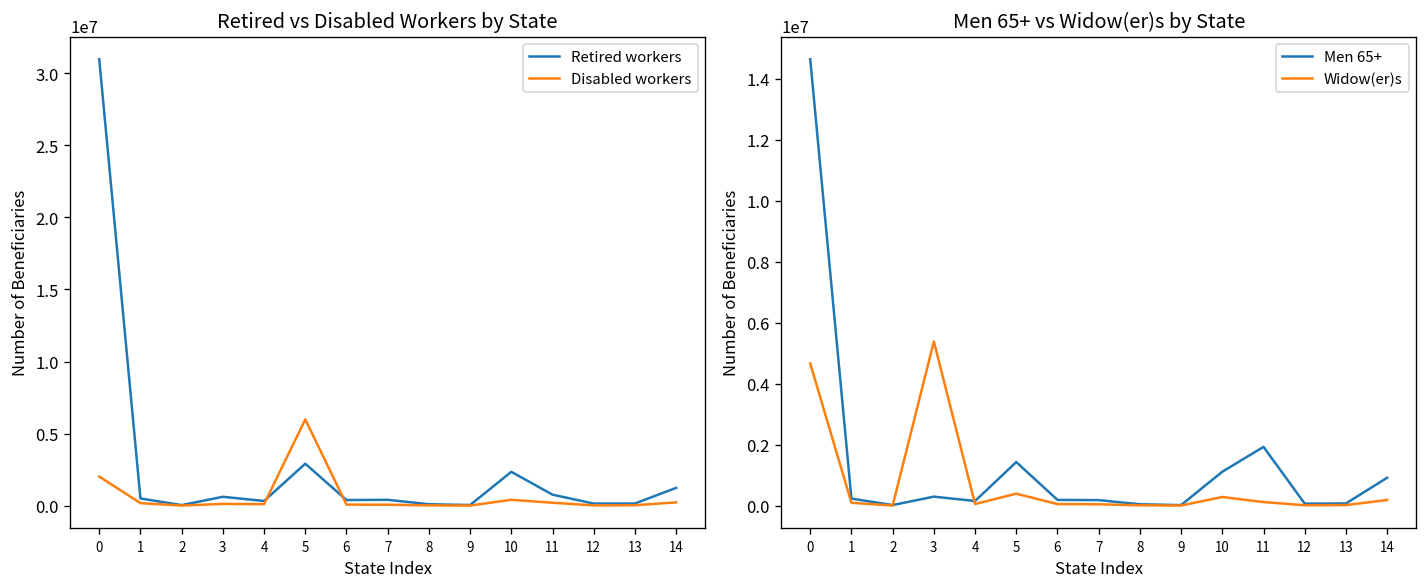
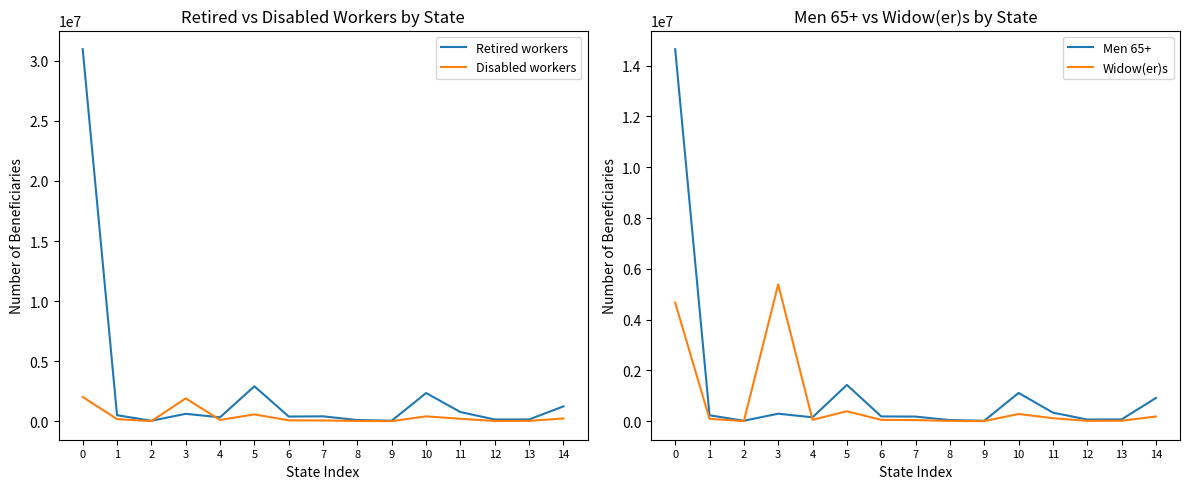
  {
    "Retired vs Disabled Workers by State": {
      "Retired workers": {
        "0": 31000000,
        "1": 500000,
        "3": 600000,
        "4": 300000,
        "5": 2900000,
        "6": 400000,
        "7": 400000,
        "10": 2300000,
        "11": 800000,
        "14": 1200000
      },
      "Disabled workers": {
        "0": 2000000,
        "1": 200000,
-       "3": 100000,
+       "3": 1900000,
        "4": 100000,
-       "5": 6000000,
+       "5": 600000,
        "6": 100000,
        "7": 100000,
        "10": 400000,
        "11": 200000,
        "14": 200000
      }
    },
    "Men 65+ vs Widow(er)s by State": {
      "Men 65+": {
        "0": 14700000,
        "1": 200000,
        "3": 300000,
        "5": 1400000,
        "6": 200000,
        "7": 200000,
        "10": 1100000,
-       "11": 1900000,
+       "11": 300000,
        "14": 900000
      },
      "Widow(er)s": {
        "0": 4700000,
        "1": 100000,
        "3": 5400000,
        "5": 400000,
        "6": 100000,
        "7": 0,
        "10": 300000,
        "11": 100000,
        "14": 200000
      }
    }
  }
